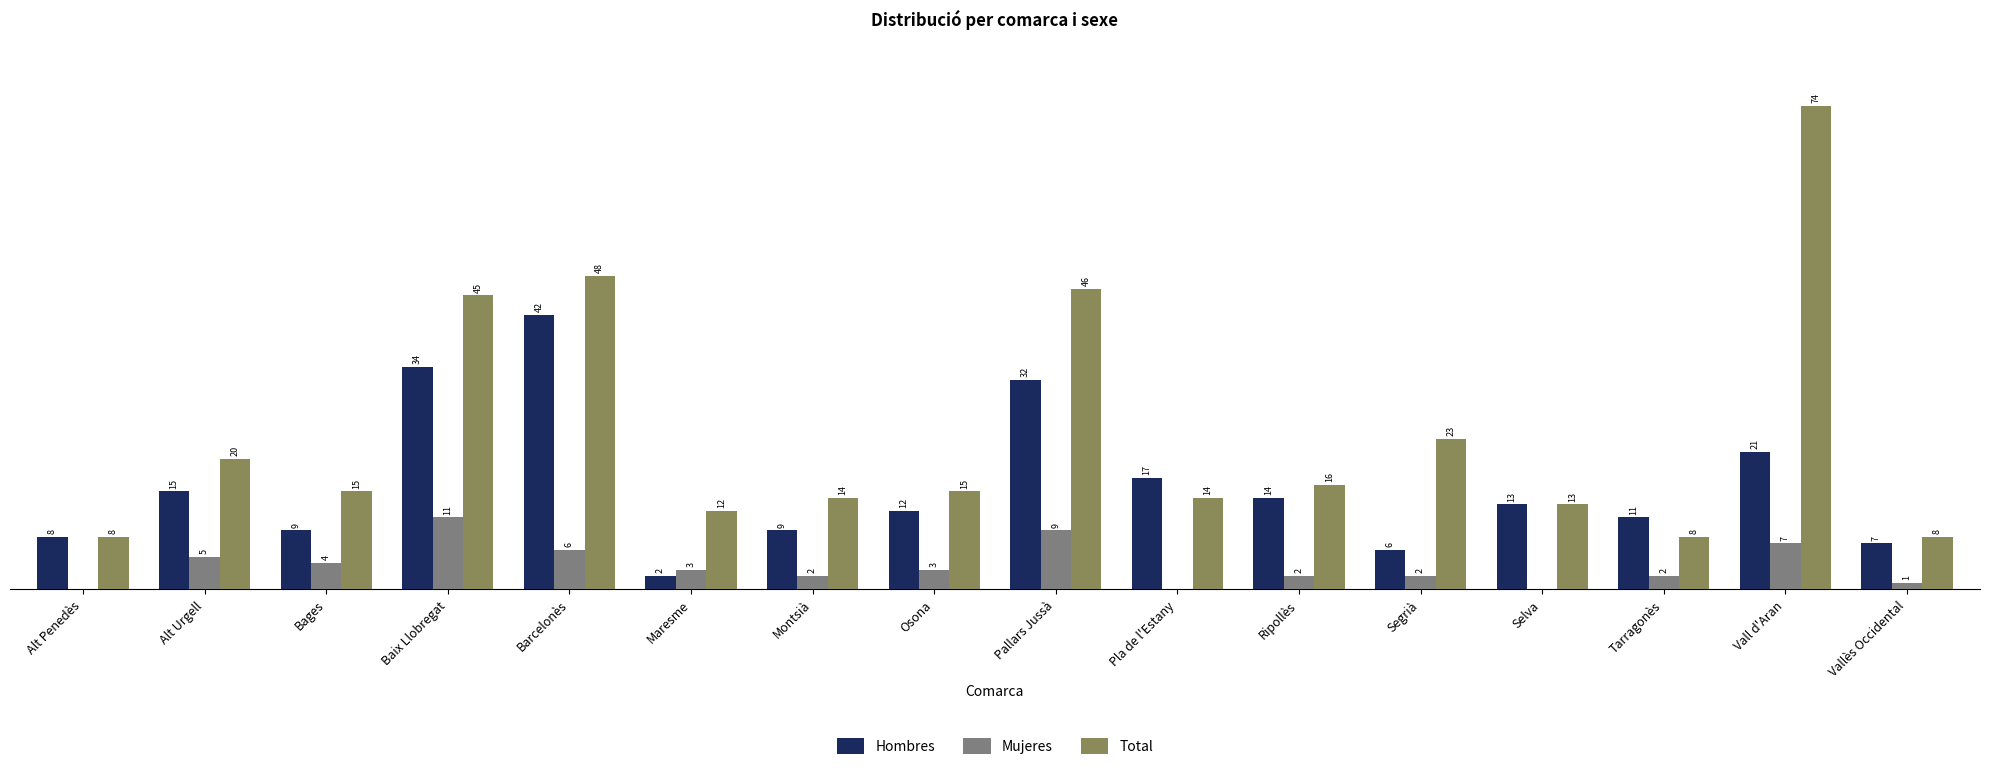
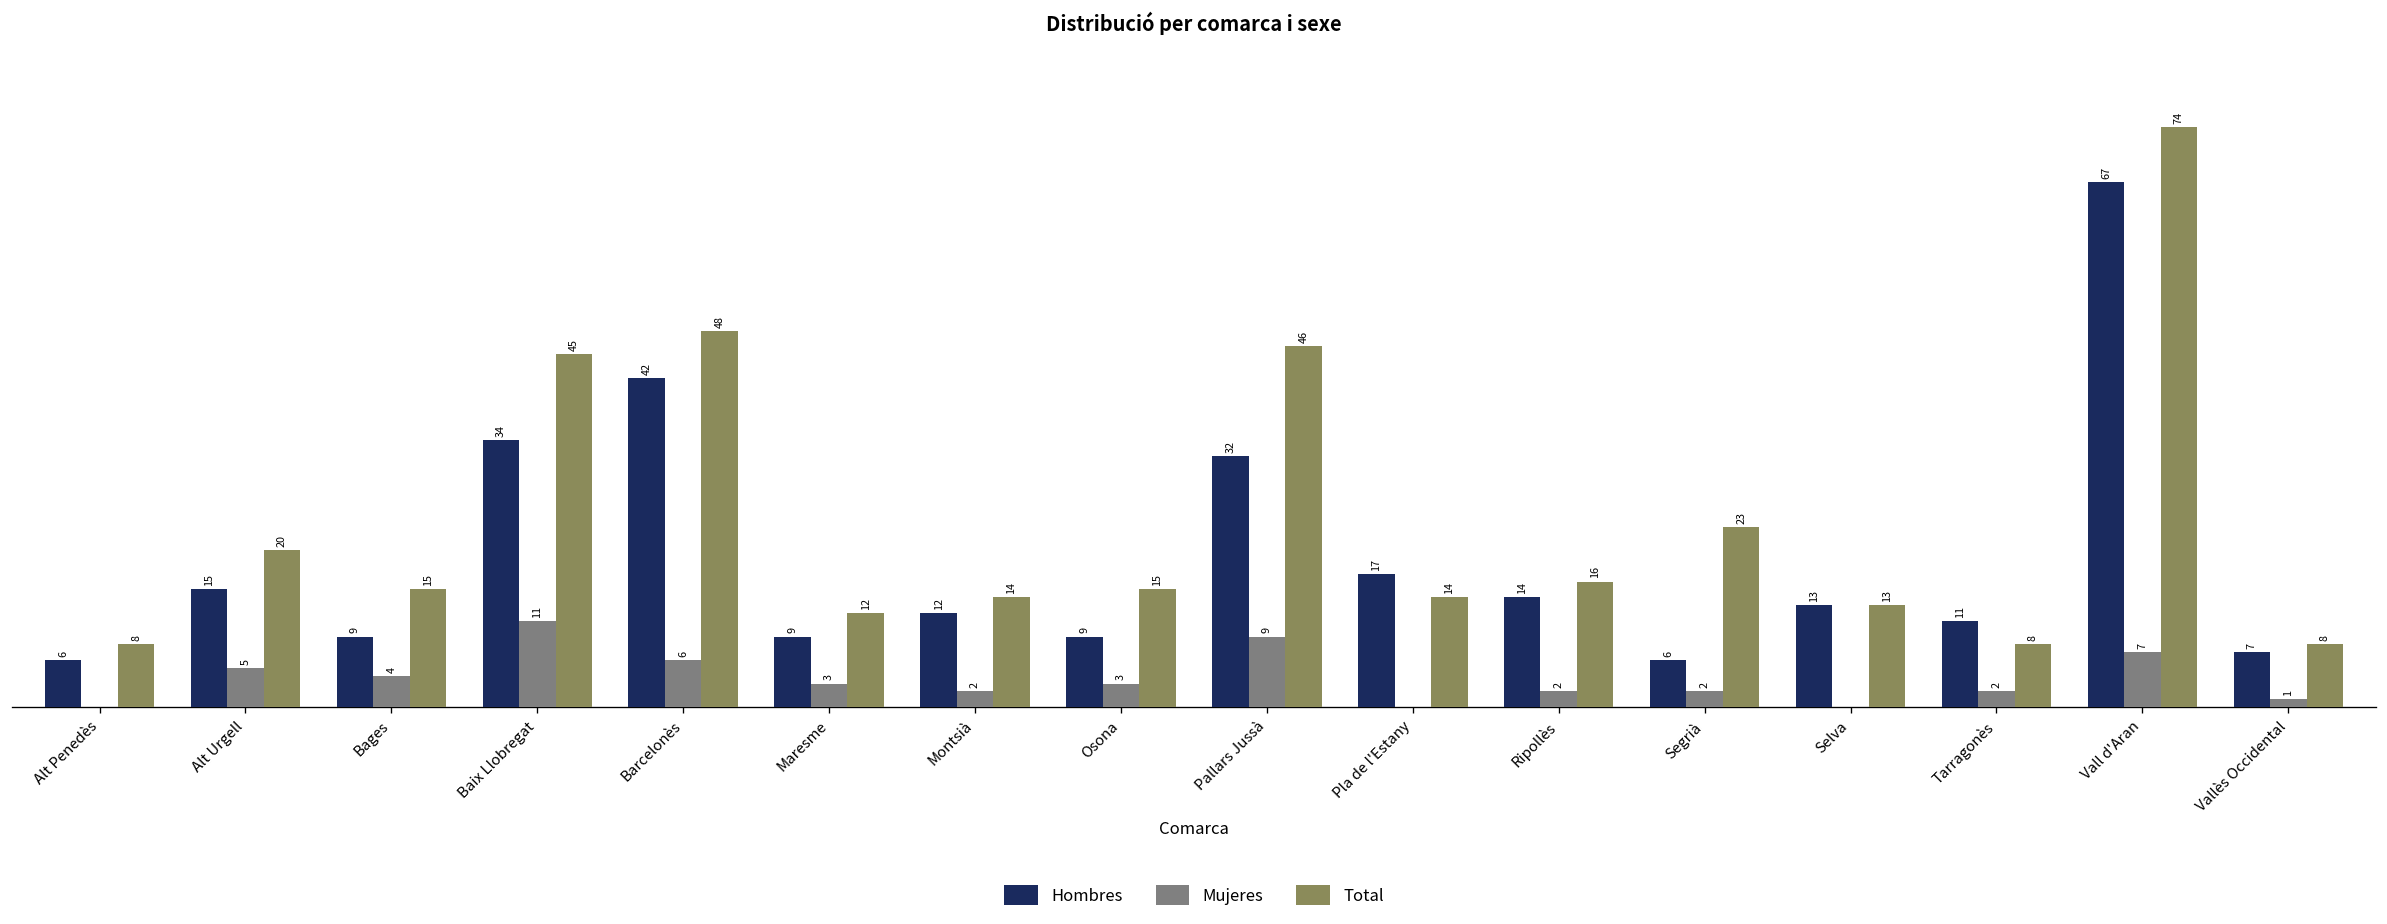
  {
    "Hombres": {
-     "Alt Penedès": 8,
+     "Alt Penedès": 6,
      "Alt Urgell": 15,
      "Bages": 9,
      "Baix Llobregat": 34,
      "Barcelonès": 42,
-     "Maresme": 2,
-     "Montsià": 9,
-     "Osona": 12,
+     "Maresme": 9,
+     "Montsià": 12,
+     "Osona": 9,
      "Pallars Jussà": 32,
      "Pla de l'Estany": 17,
      "Ripollès": 14,
      "Segrià": 6,
      "Selva": 13,
      "Tarragonès": 11,
-     "Vall d'Aran": 21,
+     "Vall d'Aran": 67,
      "Vallès Occidental": 7
    }
  }
